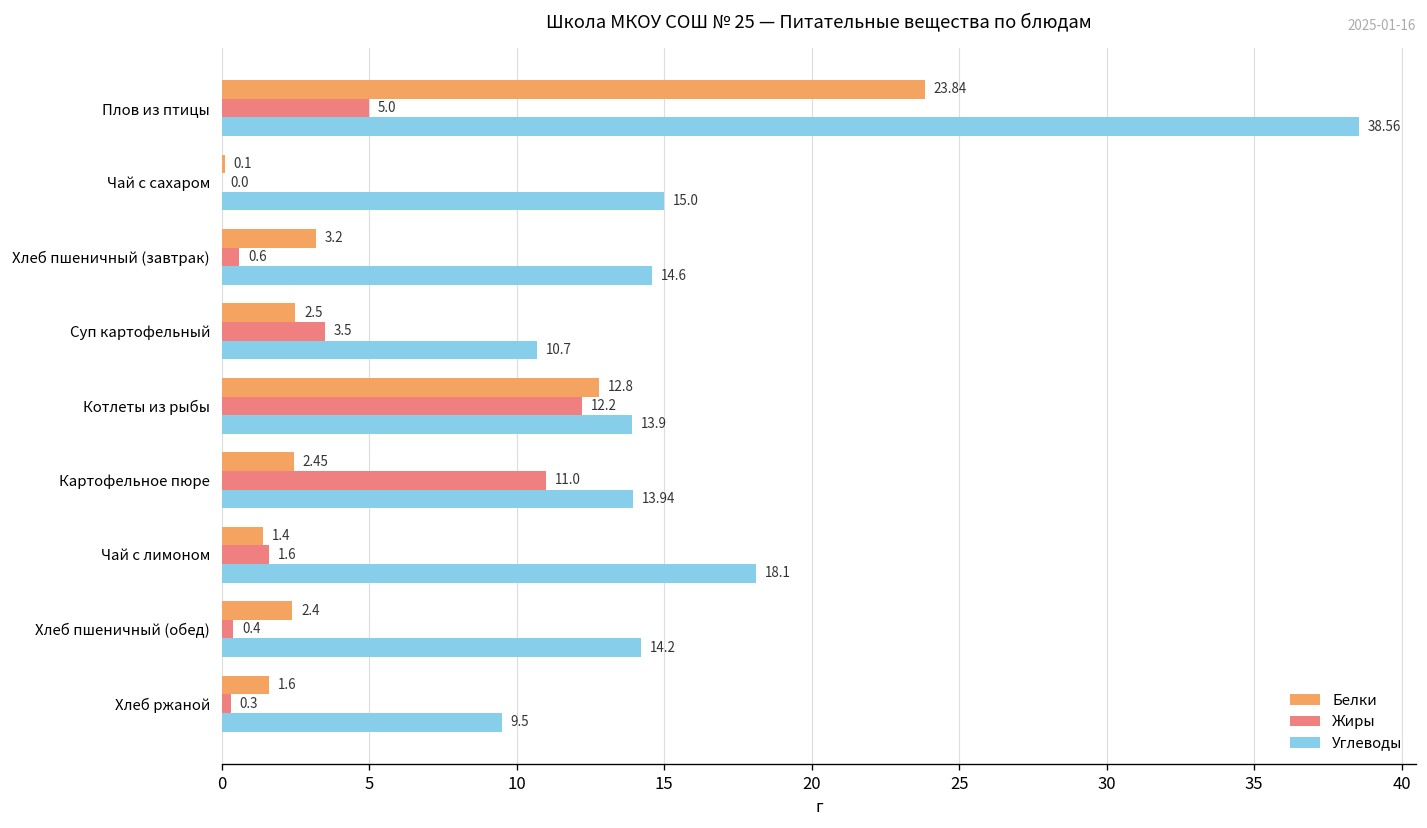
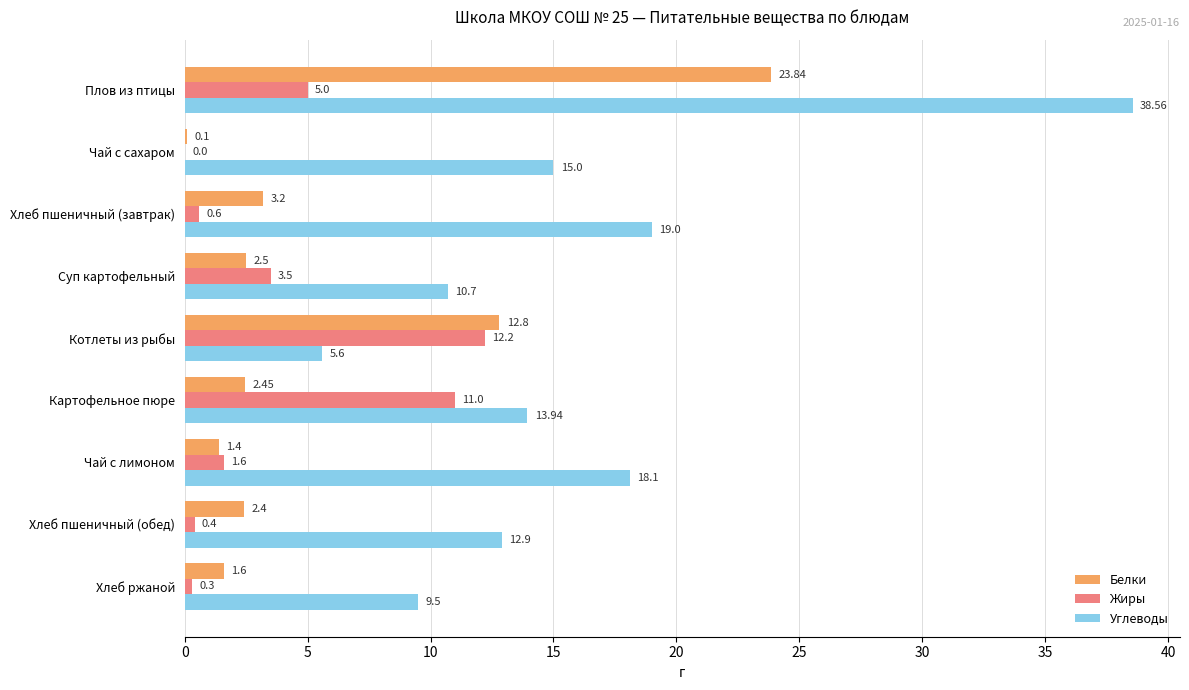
  {
    "Углеводы": {
      "Плов из птицы": 38.56,
      "Чай с сахаром": 15.0,
-     "Хлеб пшеничный (завтрак)": 14.6,
+     "Хлеб пшеничный (завтрак)": 19.0,
      "Суп картофельный": 10.7,
-     "Котлеты из рыбы": 13.9,
+     "Котлеты из рыбы": 5.6,
      "Картофельное пюре": 13.94,
      "Чай с лимоном": 18.1,
-     "Хлеб пшеничный (обед)": 14.2,
+     "Хлеб пшеничный (обед)": 12.9,
      "Хлеб ржаной": 9.5
    }
  }
